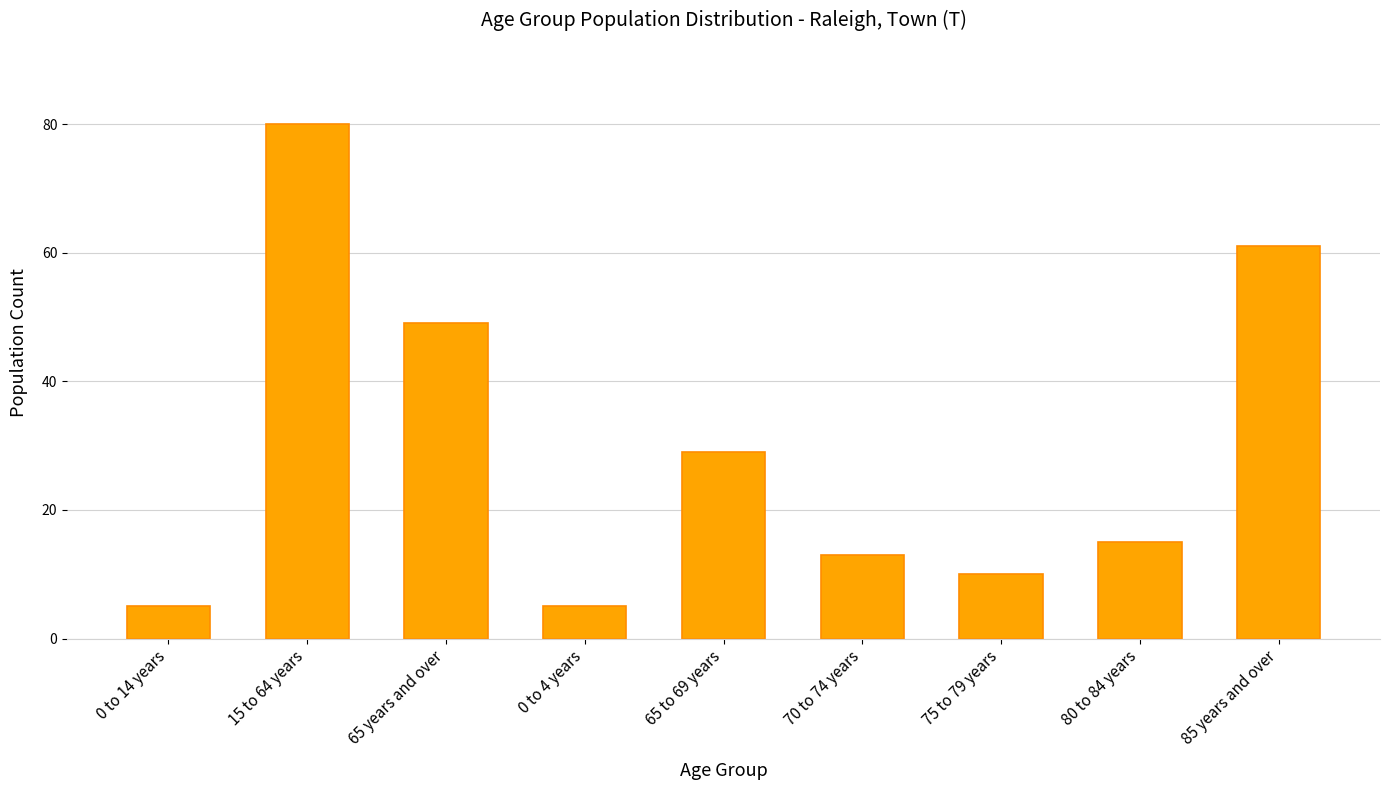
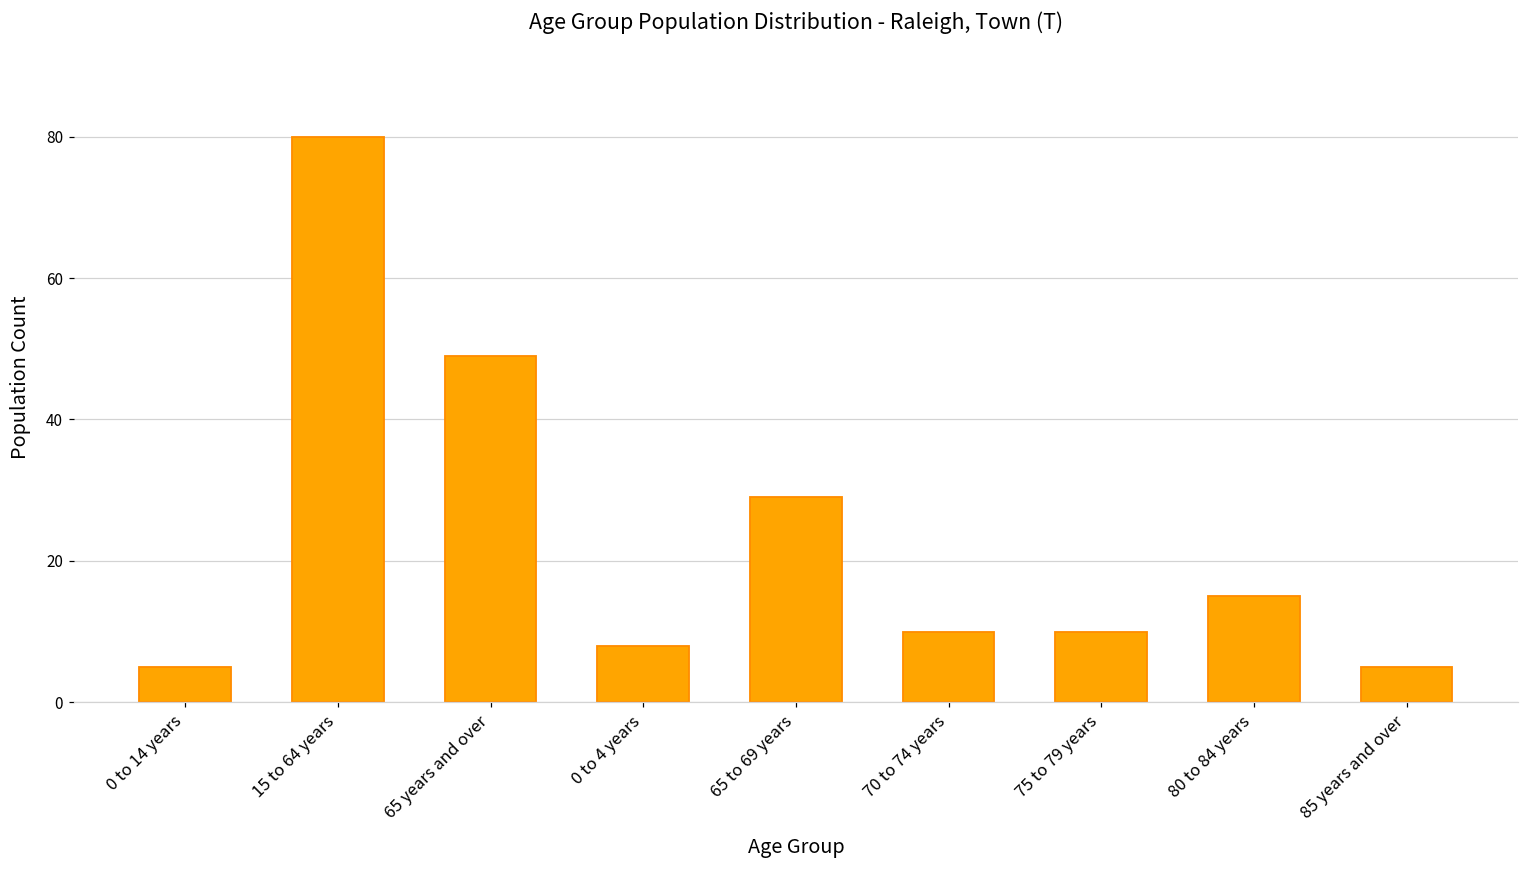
  {
    "0 to 14 years": 5,
    "15 to 64 years": 80,
    "65 years and over": 49,
-   "0 to 4 years": 5,
+   "0 to 4 years": 8,
    "65 to 69 years": 29,
-   "70 to 74 years": 13,
+   "70 to 74 years": 10,
    "75 to 79 years": 10,
    "80 to 84 years": 15,
-   "85 years and over": 61
+   "85 years and over": 5
  }
